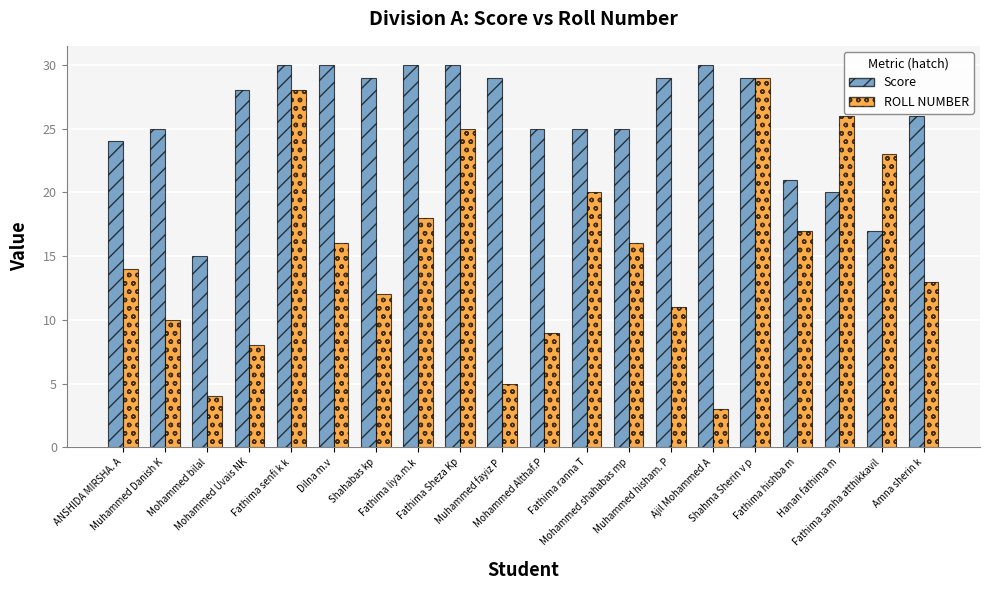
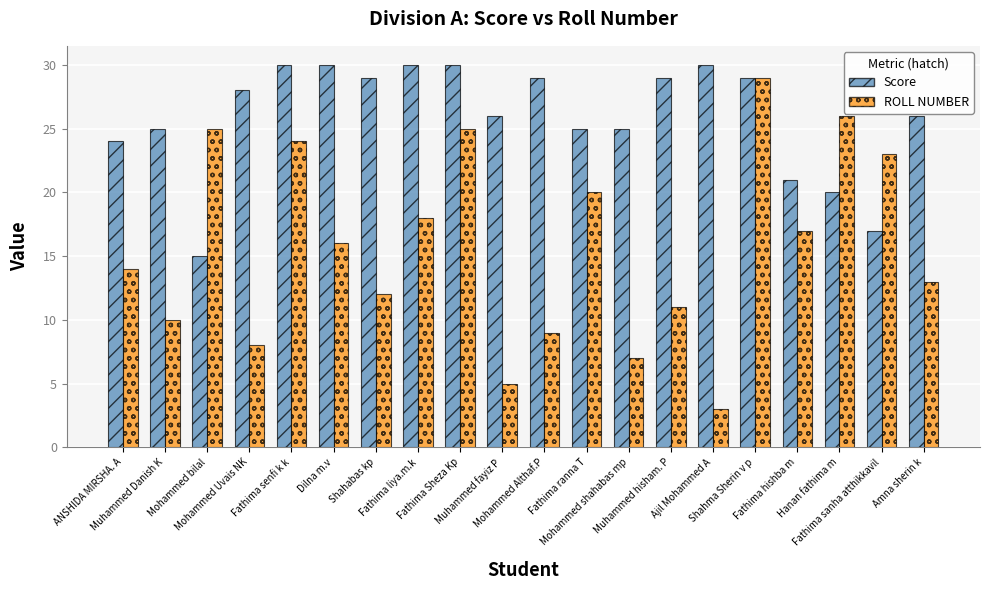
  {
    "Score": {
      "ANSHIDA MIRSHA. A": 24,
      "Muhammed Danish K": 25,
      "Mohammed bilal": 15,
      "Mohammed Uvais NK": 28,
      "Fathima senfi k k": 30,
      "Dilna m.v": 30,
      "Shahabas kp": 29,
      "Fathima liya.m.k": 30,
      "Fathima Sheza Kp": 30,
-     "Muhammed fayiz P": 29,
-     "Mohammed Althaf.P": 25,
+     "Muhammed fayiz P": 26,
+     "Mohammed Althaf.P": 29,
      "Fathima ranna T": 25,
      "Mohammed shahabas mp": 25,
      "Muhammed hisham. P": 29,
      "Ajil Mohammed A": 30,
      "Shahma Sherin v p": 29,
      "Fathima hishba m": 21,
      "Hanan fathima m": 20,
      "Fathima sanha atthikkavil": 17,
      "Amna sherin k": 26
    },
    "ROLL NUMBER": {
      "ANSHIDA MIRSHA. A": 14,
      "Muhammed Danish K": 10,
-     "Mohammed bilal": 4,
+     "Mohammed bilal": 25,
      "Mohammed Uvais NK": 8,
-     "Fathima senfi k k": 28,
+     "Fathima senfi k k": 24,
      "Dilna m.v": 16,
      "Shahabas kp": 12,
      "Fathima liya.m.k": 18,
      "Fathima Sheza Kp": 25,
      "Muhammed fayiz P": 5,
      "Mohammed Althaf.P": 9,
      "Fathima ranna T": 20,
-     "Mohammed shahabas mp": 16,
+     "Mohammed shahabas mp": 7,
      "Muhammed hisham. P": 11,
      "Ajil Mohammed A": 3,
      "Shahma Sherin v p": 29,
      "Fathima hishba m": 17,
      "Hanan fathima m": 26,
      "Fathima sanha atthikkavil": 23,
      "Amna sherin k": 13
    }
  }
